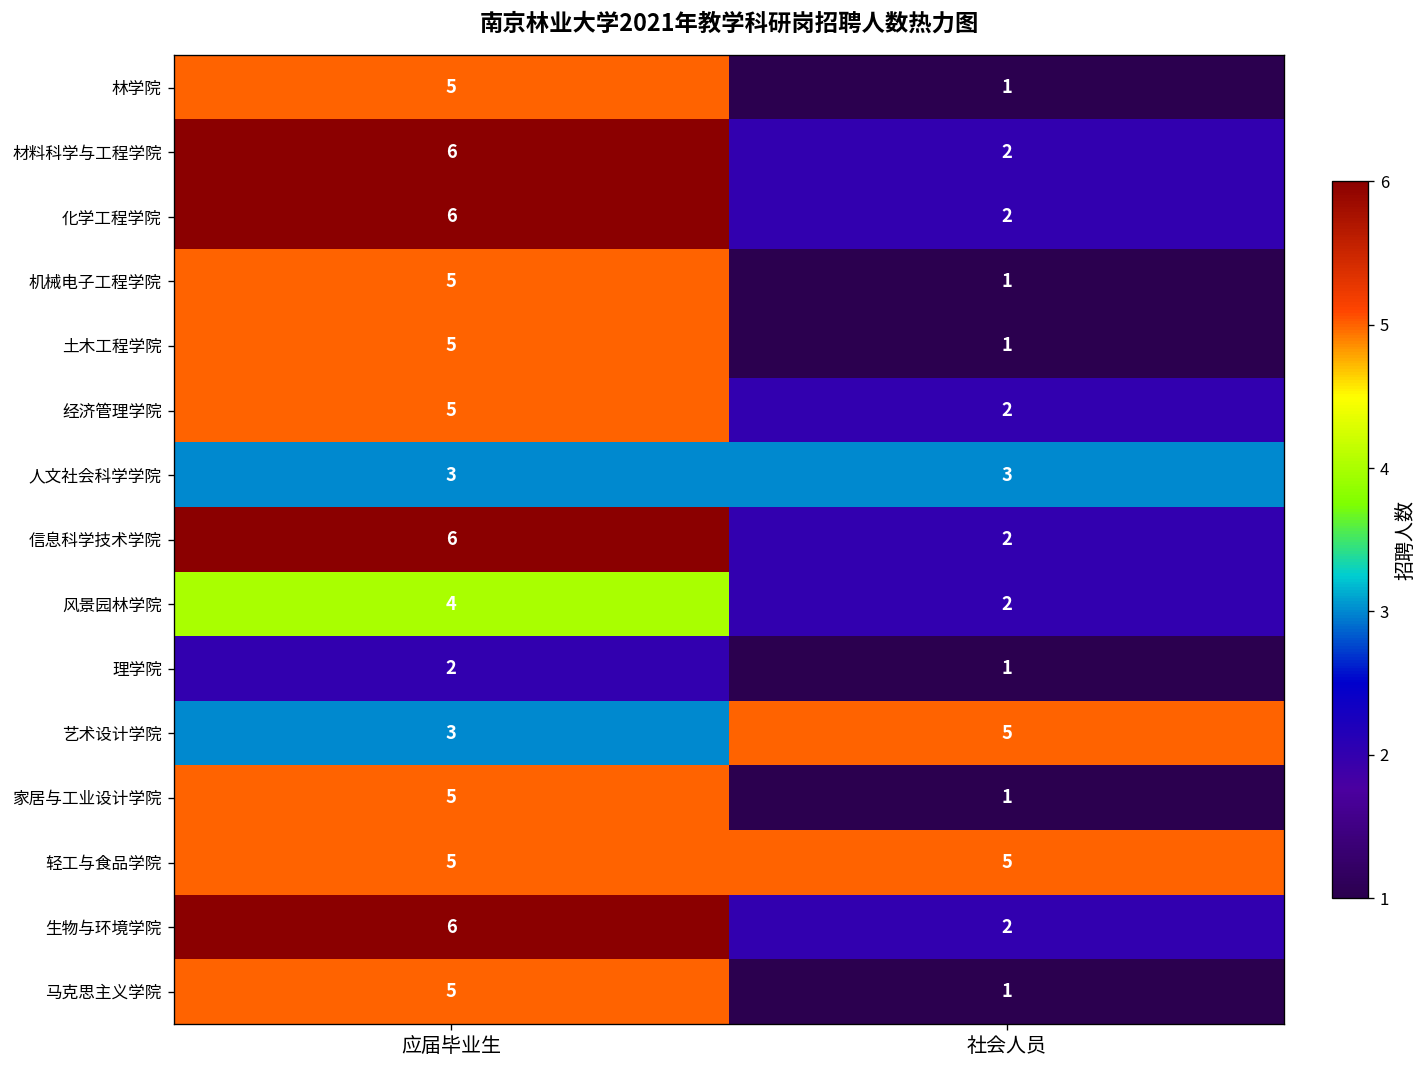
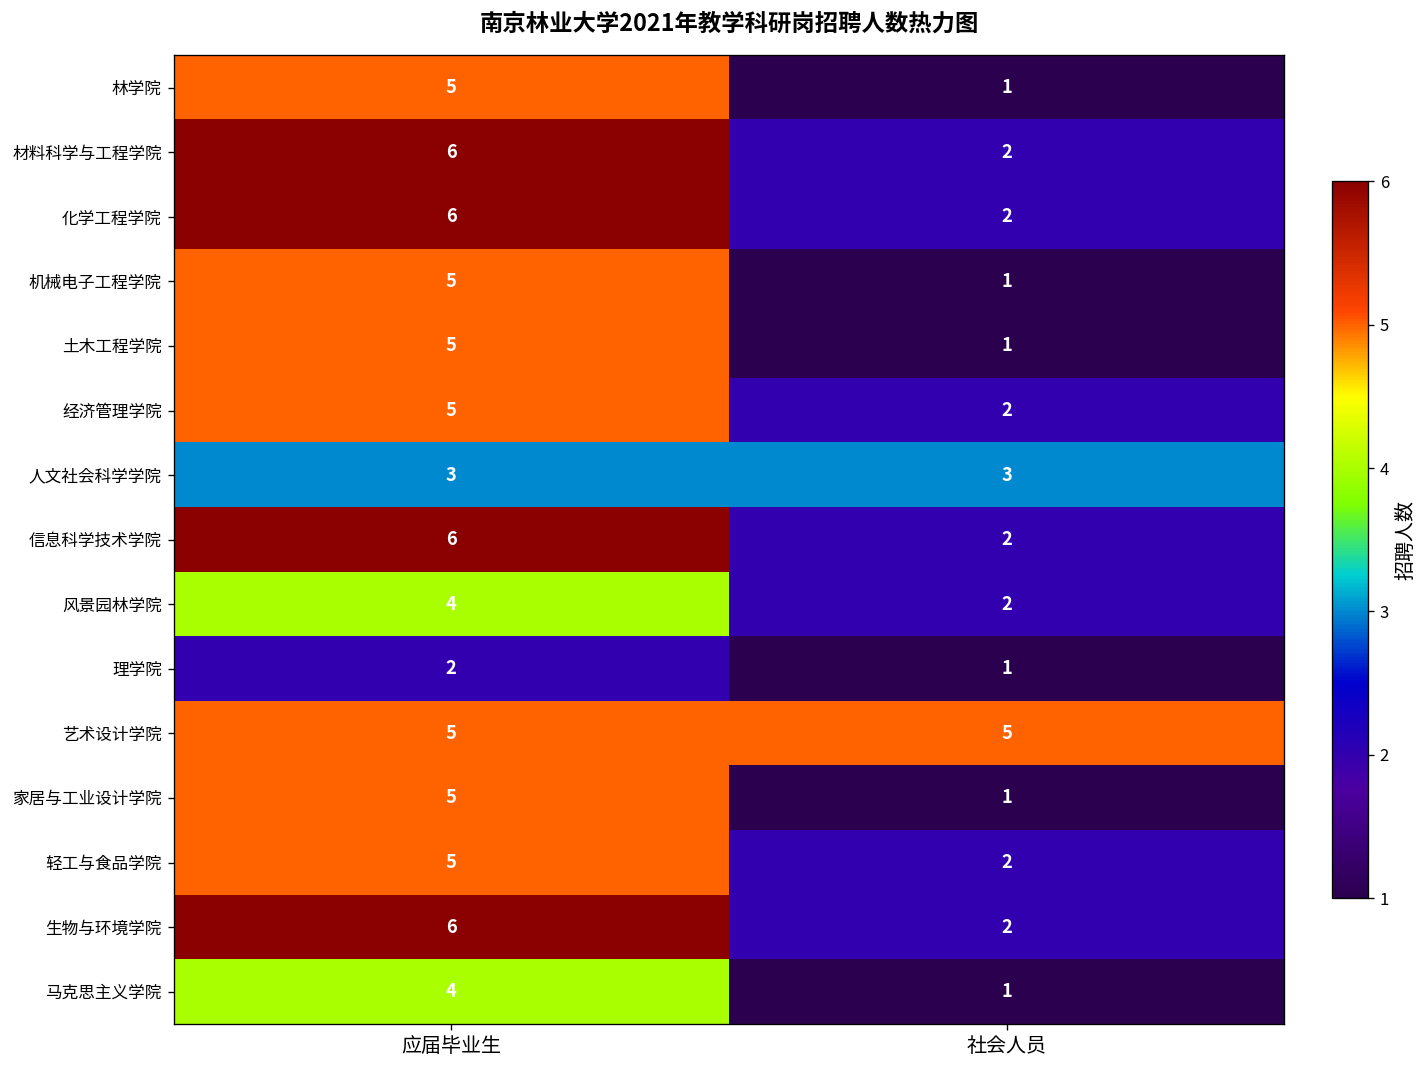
  {
    "林学院": {
      "应届毕业生": 5,
      "社会人员": 1
    },
    "材料科学与工程学院": {
      "应届毕业生": 6,
      "社会人员": 2
    },
    "化学工程学院": {
      "应届毕业生": 6,
      "社会人员": 2
    },
    "机械电子工程学院": {
      "应届毕业生": 5,
      "社会人员": 1
    },
    "土木工程学院": {
      "应届毕业生": 5,
      "社会人员": 1
    },
    "经济管理学院": {
      "应届毕业生": 5,
      "社会人员": 2
    },
    "人文社会科学学院": {
      "应届毕业生": 3,
      "社会人员": 3
    },
    "信息科学技术学院": {
      "应届毕业生": 6,
      "社会人员": 2
    },
    "风景园林学院": {
      "应届毕业生": 4,
      "社会人员": 2
    },
    "理学院": {
      "应届毕业生": 2,
      "社会人员": 1
    },
    "艺术设计学院": {
-     "应届毕业生": 3,
+     "应届毕业生": 5,
      "社会人员": 5
    },
    "家居与工业设计学院": {
      "应届毕业生": 5,
      "社会人员": 1
    },
    "轻工与食品学院": {
      "应届毕业生": 5,
-     "社会人员": 5
+     "社会人员": 2
    },
    "生物与环境学院": {
      "应届毕业生": 6,
      "社会人员": 2
    },
    "马克思主义学院": {
-     "应届毕业生": 5,
+     "应届毕业生": 4,
      "社会人员": 1
    }
  }
